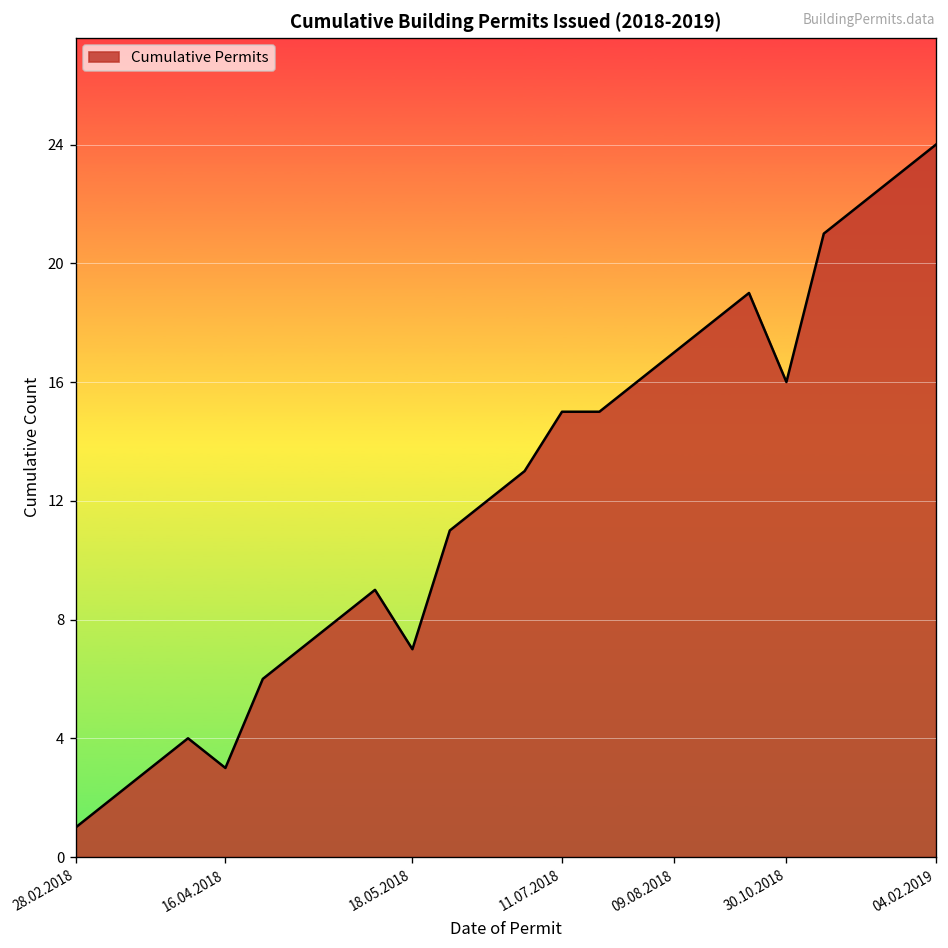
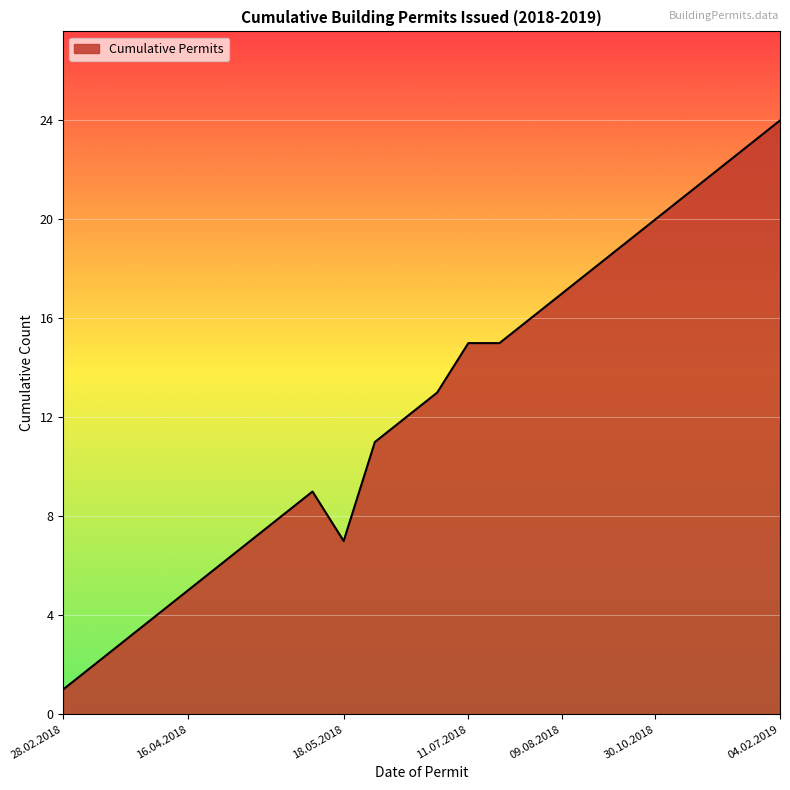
  {
    "28.02.2018": 1,
-   "16.04.2018": 3,
+   "16.04.2018": 5,
    "18.05.2018": 7,
    "11.07.2018": 15,
    "09.08.2018": 17,
-   "30.10.2018": 16
+   "30.10.2018": 20
  }
